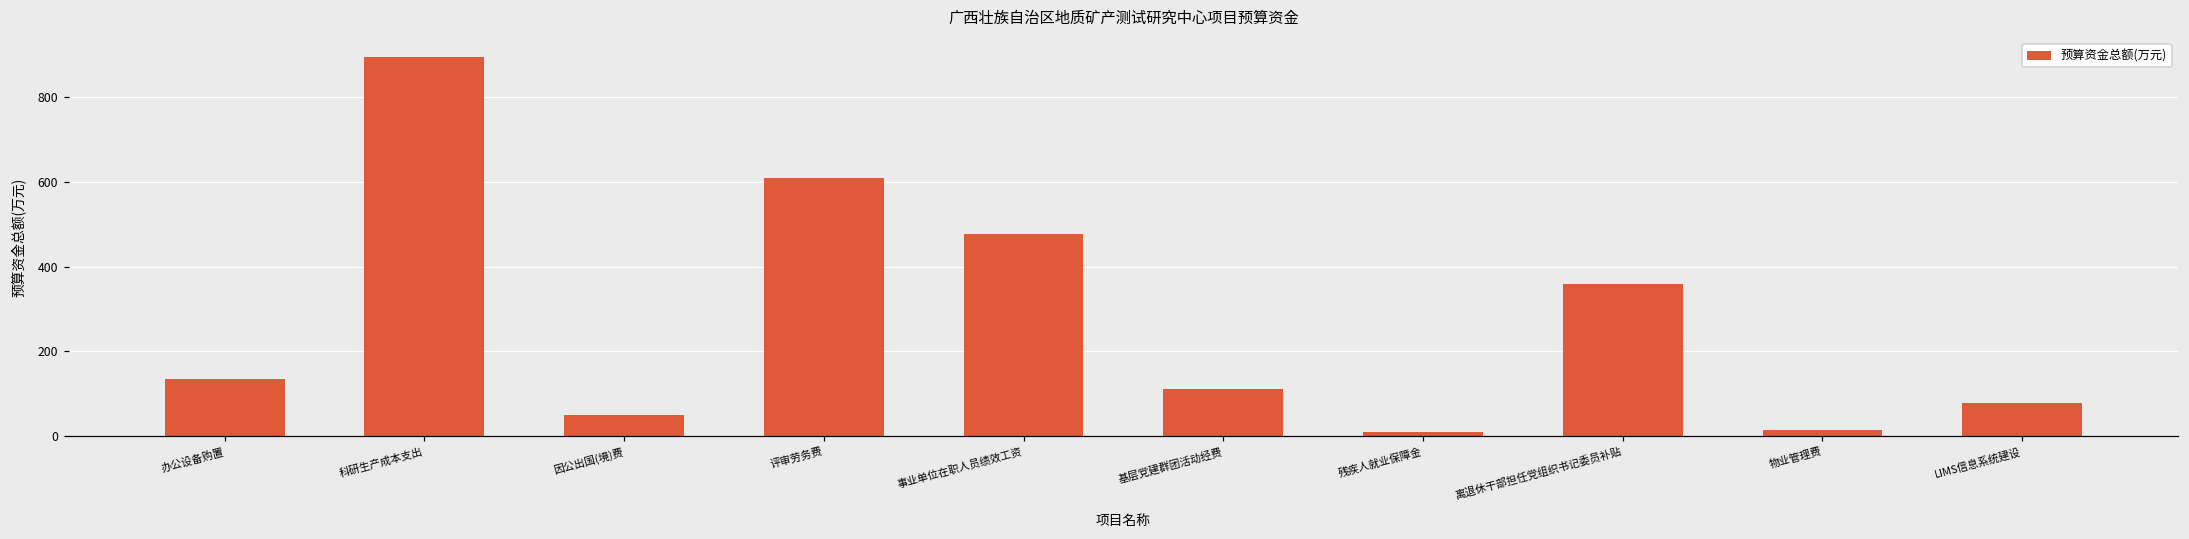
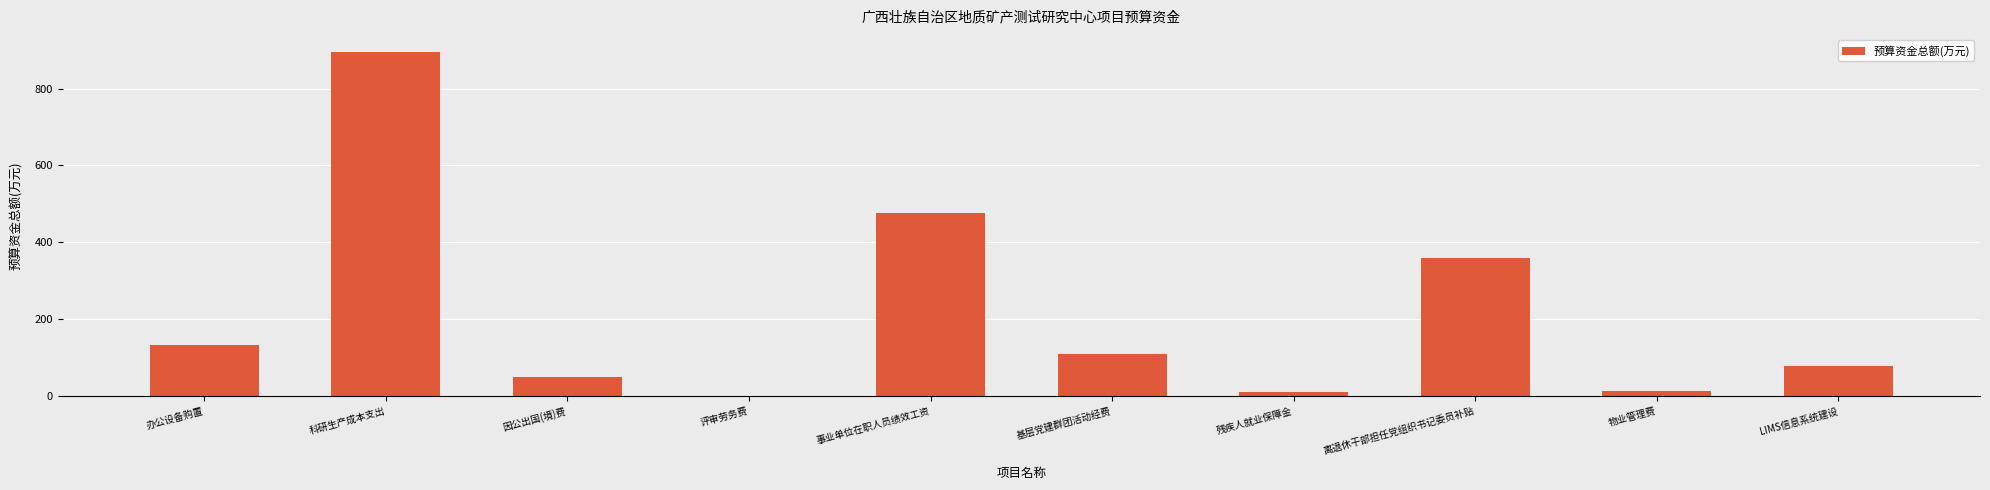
  {
    "办公设备购置": 130,
    "科研生产成本支出": 890,
    "因公出国(境)费": 50,
-   "评审劳务费": 610,
+   "评审劳务费": 0,
    "事业单位在职人员绩效工资": 480,
    "基层党建群团活动经费": 110,
    "残疾人就业保障金": 10,
    "离退休干部担任党组织书记委员补贴": 360,
    "物业管理费": 10,
    "LIMS信息系统建设": 80
  }
